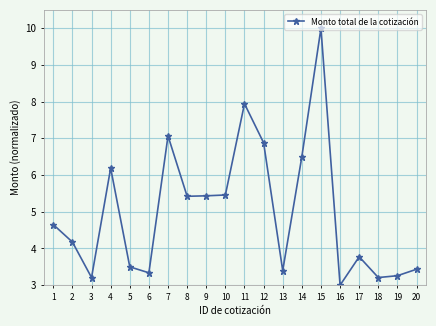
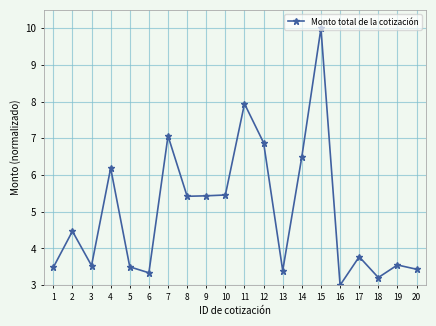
  {
-   "1": 4.7,
-   "2": 4.2,
-   "3": 3.2,
+   "1": 3.5,
+   "2": 4.5,
+   "3": 3.5,
    "4": 6.2,
    "5": 3.5,
    "6": 3.3,
    "7": 7.1,
    "8": 5.4,
    "9": 5.4,
    "10": 5.5,
    "11": 7.9,
    "12": 6.9,
    "13": 3.4,
    "14": 6.5,
    "16": 3.0,
    "17": 3.8,
    "18": 3.2,
-   "19": 3.3,
+   "19": 3.6,
    "20": 3.4
  }
